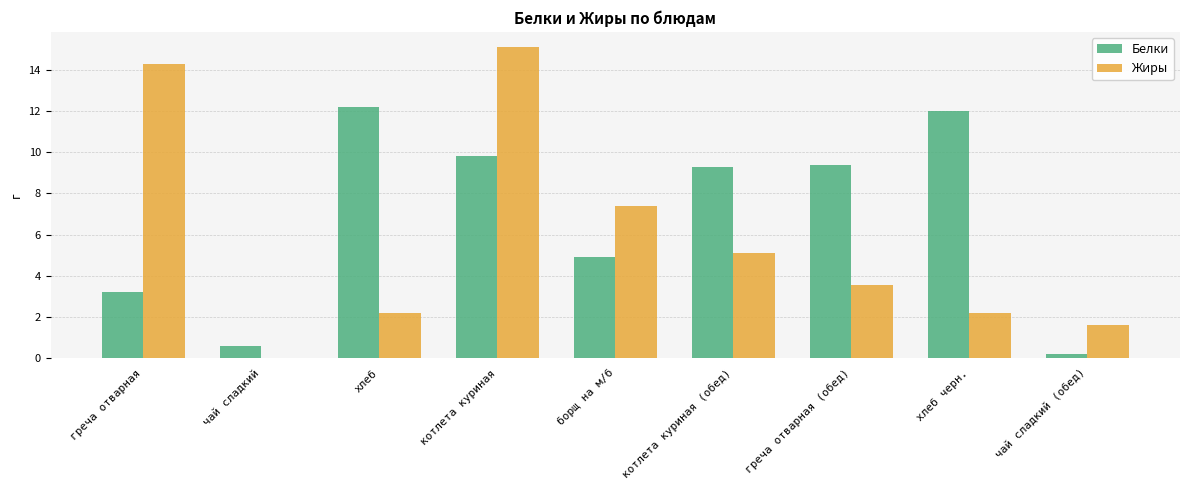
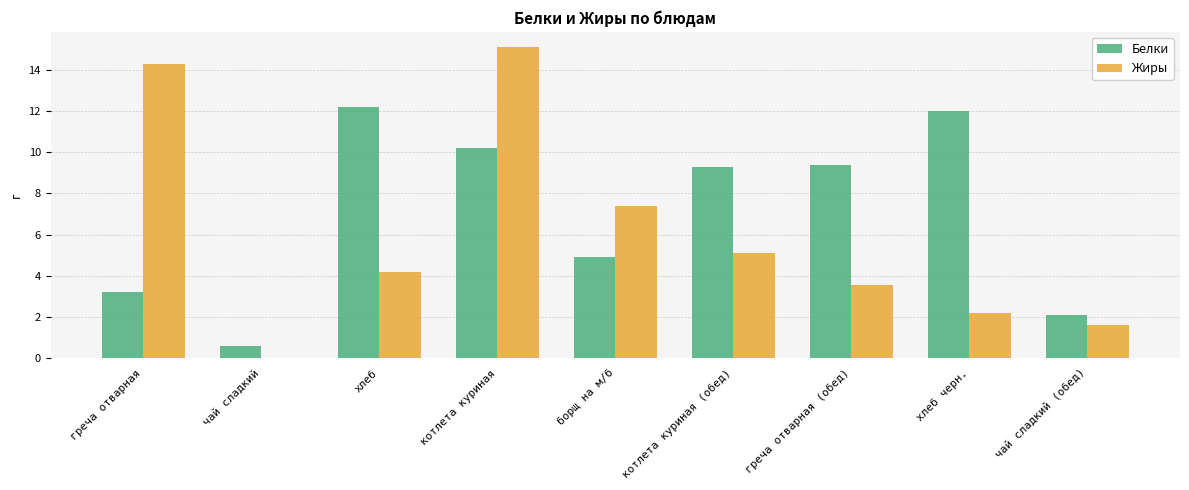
  {
    "Белки": {
      "греча отварная": 3.2,
      "чай сладкий": 0.6,
      "хлеб": 12.2,
-     "котлета куриная": 9.8,
+     "котлета куриная": 10.2,
      "борщ на м/б": 4.9,
      "котлета куриная (обед)": 9.3,
      "греча отварная (обед)": 9.4,
      "хлеб черн.": 12.0,
-     "чай сладкий (обед)": 0.2
+     "чай сладкий (обед)": 2.1
    },
    "Жиры": {
      "греча отварная": 14.3,
      "чай сладкий": 0.0,
-     "хлеб": 2.2,
+     "хлеб": 4.2,
      "котлета куриная": 15.1,
      "борщ на м/б": 7.4,
      "котлета куриная (обед)": 5.1,
      "греча отварная (обед)": 3.6,
      "хлеб черн.": 2.2,
      "чай сладкий (обед)": 1.6
    }
  }
